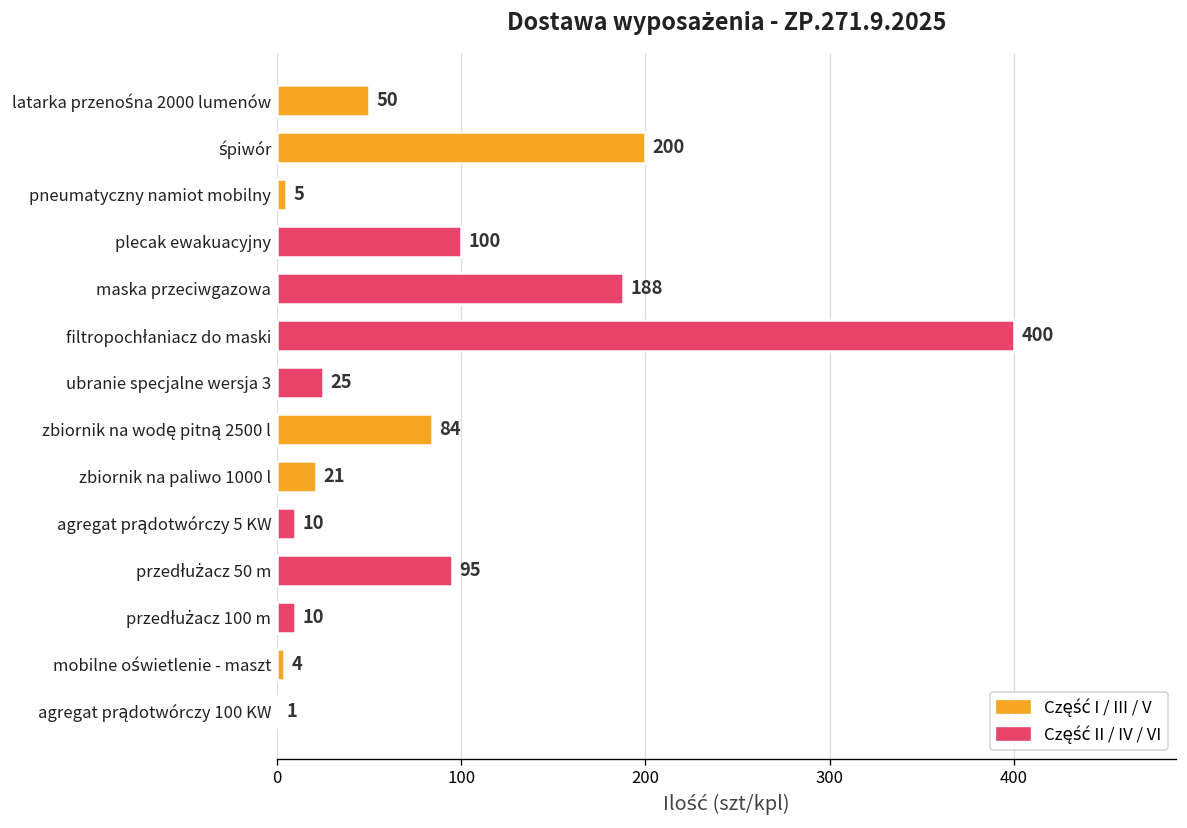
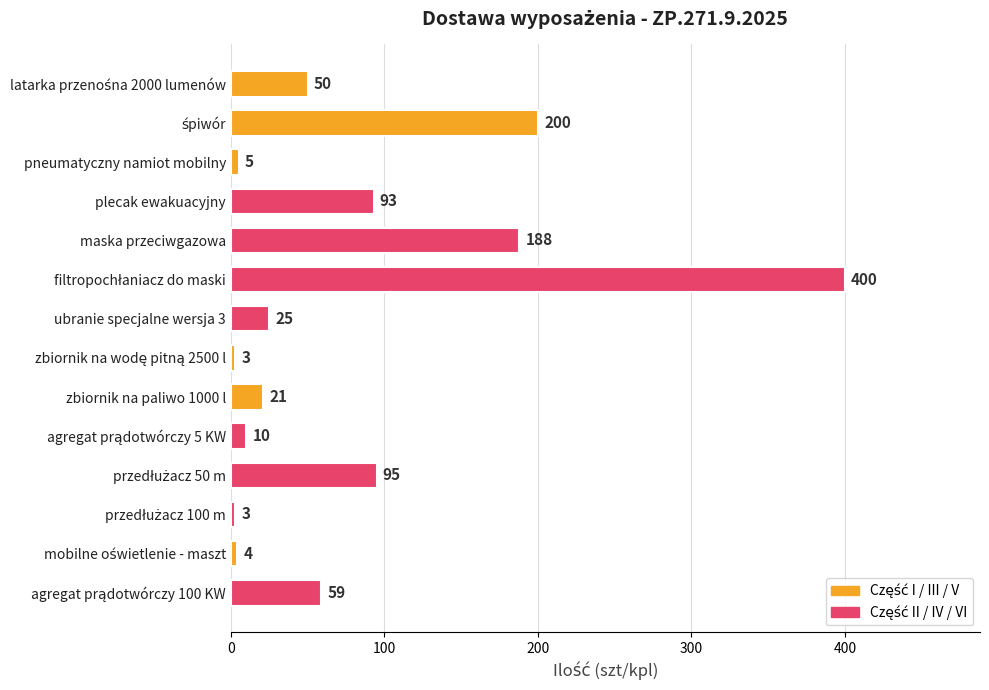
  {
    "latarka przenośna 2000 lumenów": 50,
    "śpiwór": 200,
    "pneumatyczny namiot mobilny": 5,
-   "plecak ewakuacyjny": 100,
+   "plecak ewakuacyjny": 93,
    "maska przeciwgazowa": 188,
    "filtropochłaniacz do maski": 400,
    "ubranie specjalne wersja 3": 25,
-   "zbiornik na wodę pitną 2500 l": 84,
+   "zbiornik na wodę pitną 2500 l": 3,
    "zbiornik na paliwo 1000 l": 21,
    "agregat prądotwórczy 5 KW": 10,
    "przedłużacz 50 m": 95,
-   "przedłużacz 100 m": 10,
+   "przedłużacz 100 m": 3,
    "mobilne oświetlenie - maszt": 4,
-   "agregat prądotwórczy 100 KW": 1
+   "agregat prądotwórczy 100 KW": 59
  }
